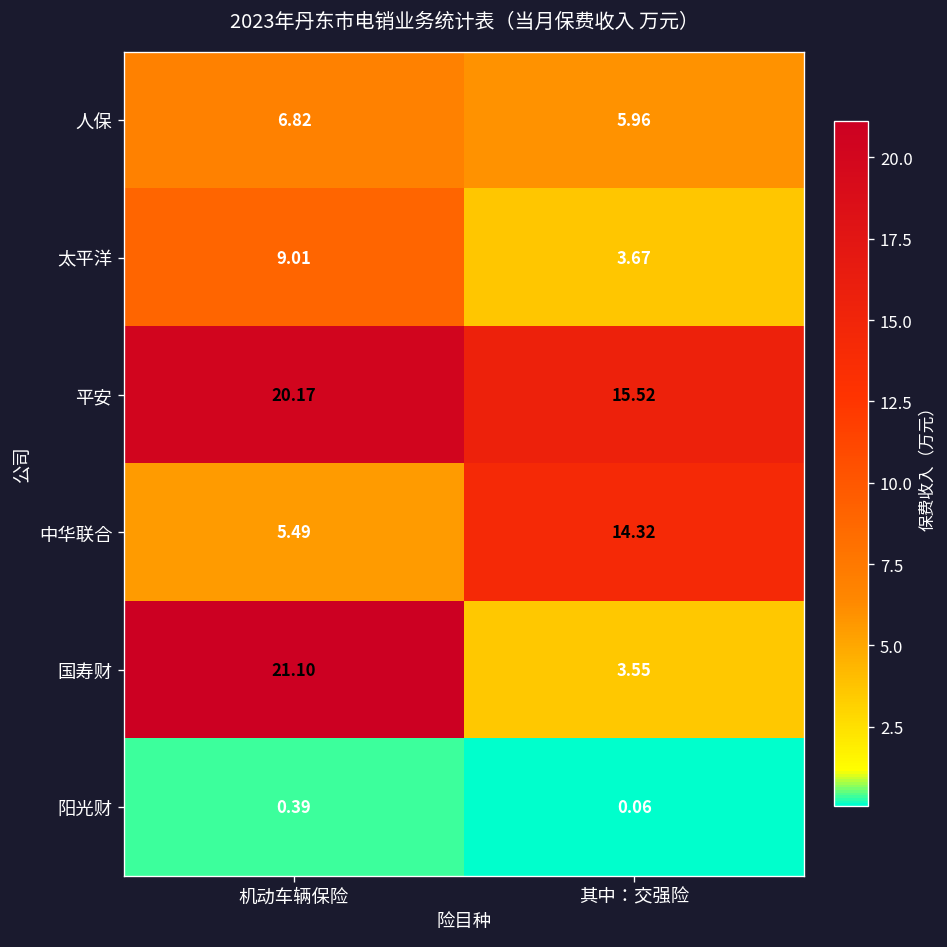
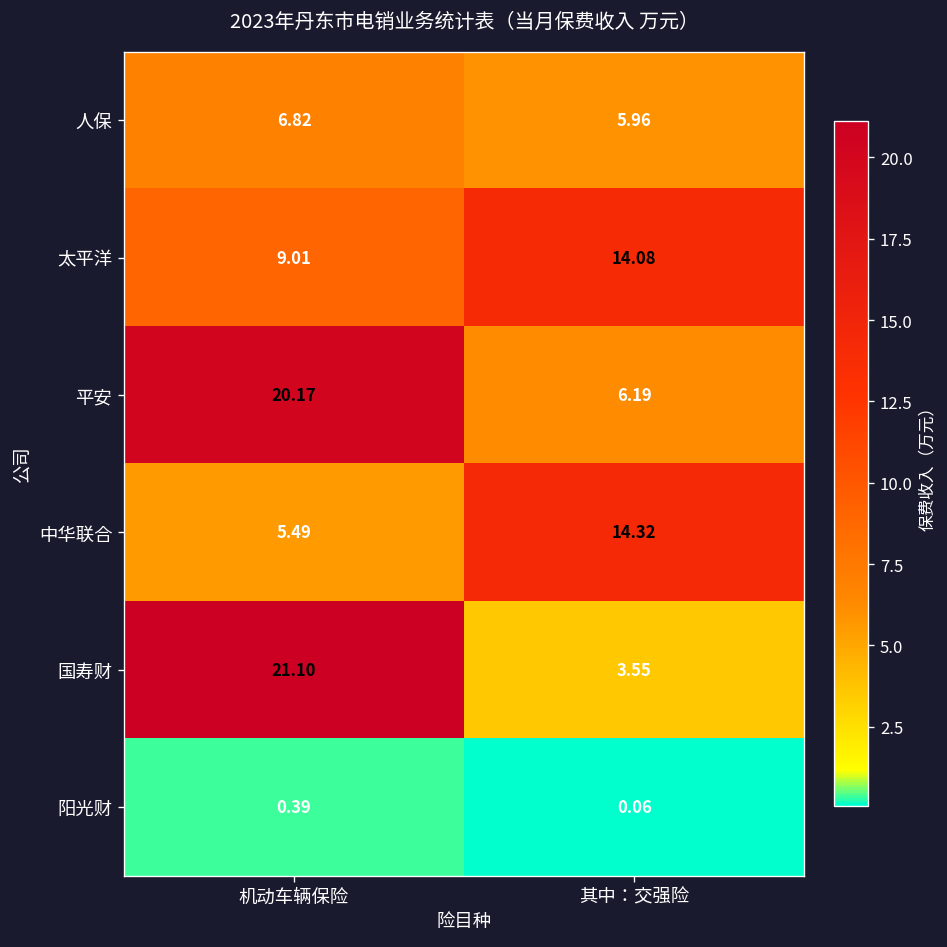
  {
    "人保": {
      "机动车辆保险": 6.82,
      "其中：交强险": 5.96
    },
    "太平洋": {
      "机动车辆保险": 9.01,
-     "其中：交强险": 3.67
+     "其中：交强险": 14.08
    },
    "平安": {
      "机动车辆保险": 20.17,
-     "其中：交强险": 15.52
+     "其中：交强险": 6.19
    },
    "中华联合": {
      "机动车辆保险": 5.49,
      "其中：交强险": 14.32
    },
    "国寿财": {
      "机动车辆保险": 21.10,
      "其中：交强险": 3.55
    },
    "阳光财": {
      "机动车辆保险": 0.39,
      "其中：交强险": 0.06
    }
  }
